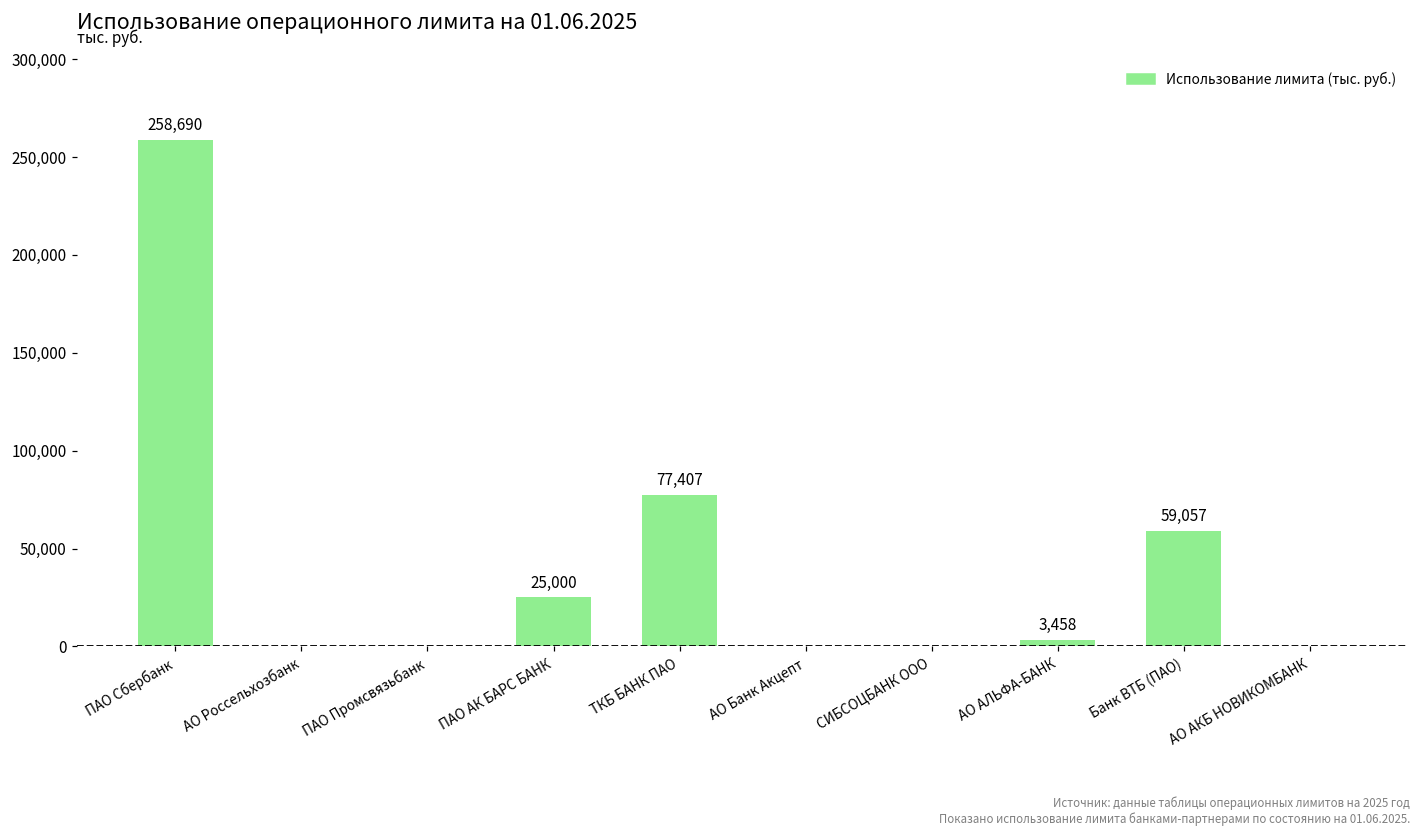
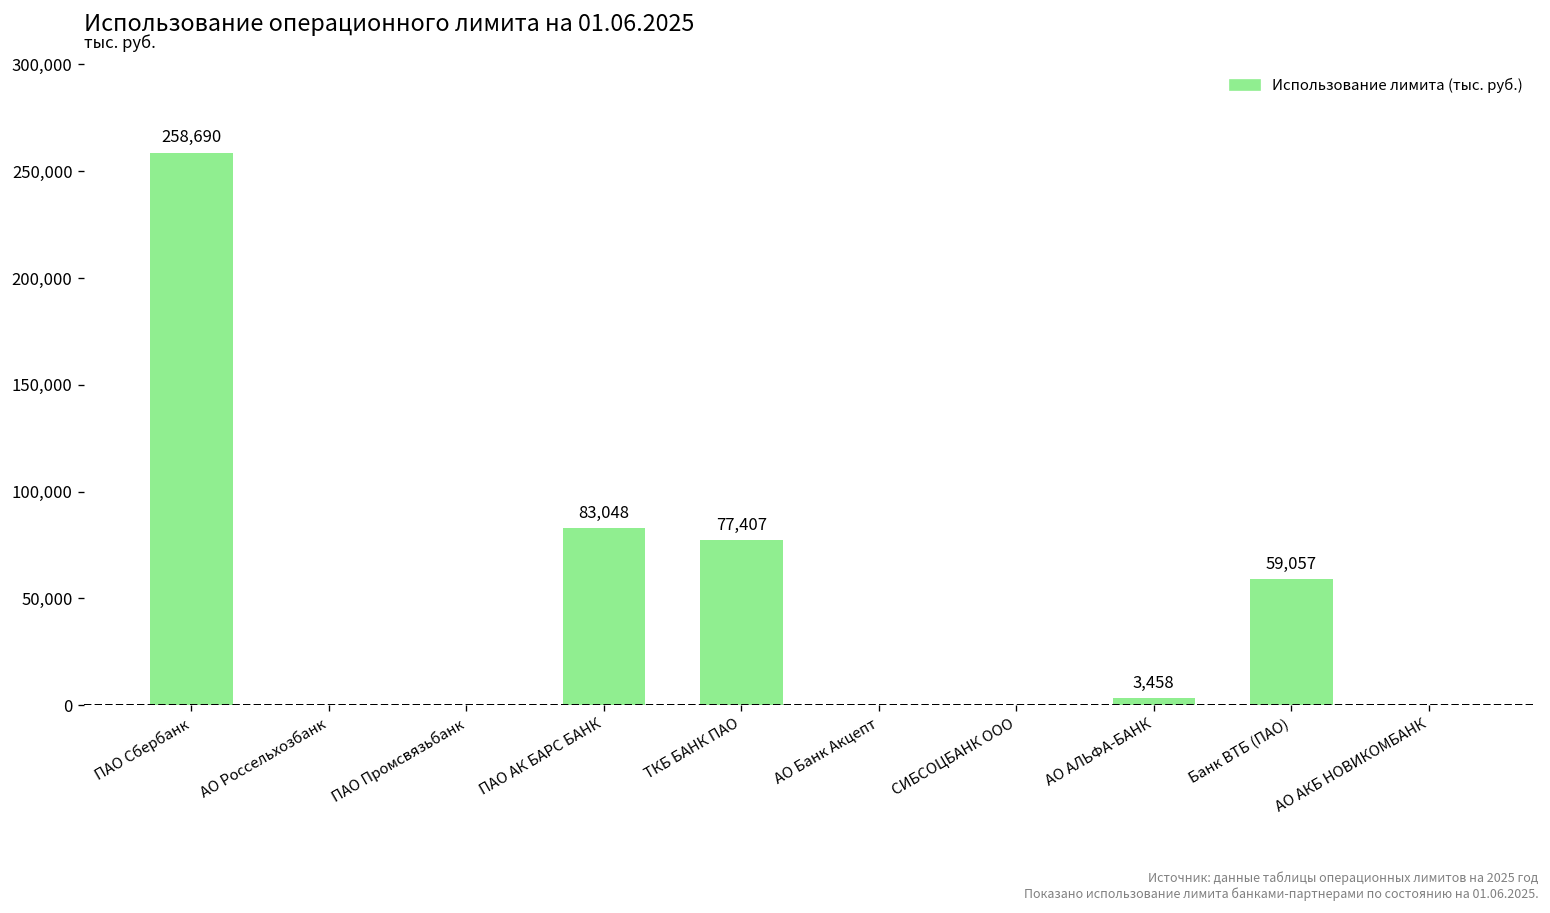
  {
    "ПАО Сбербанк": "258,690",
-   "ПАО АК БАРС БАНК": "25,000",
+   "ПАО АК БАРС БАНК": "83,048",
    "ТКБ БАНК ПАО": "77,407",
    "АО АЛЬФА-БАНК": "3,458",
    "Банк ВТБ (ПАО)": "59,057"
  }
